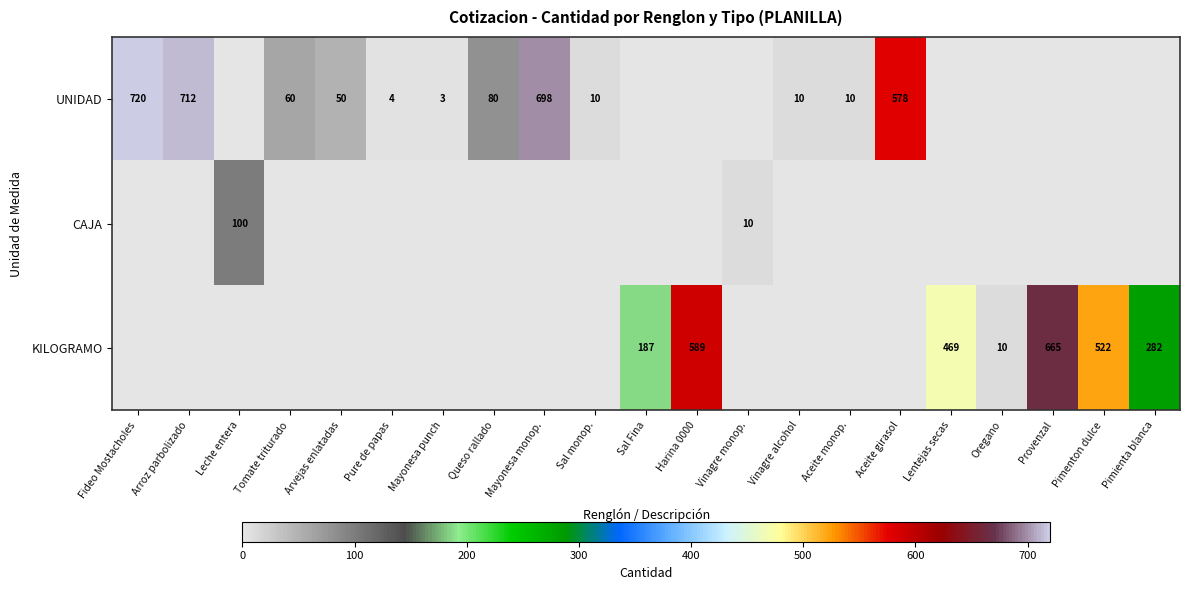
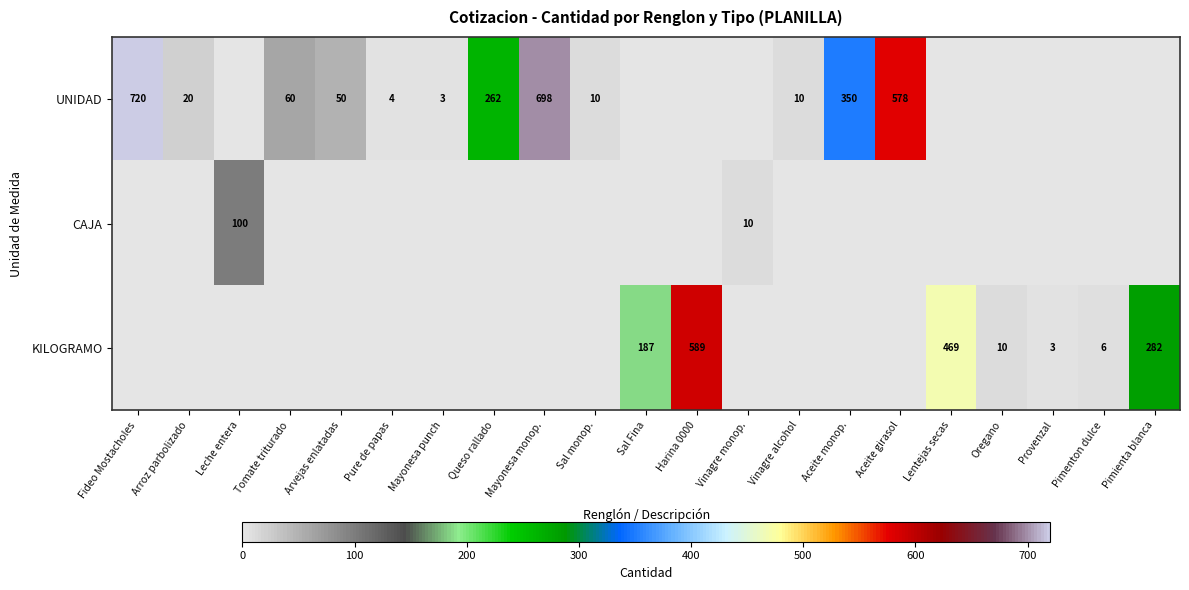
  {
    "UNIDAD": {
      "Fideo Mostacholes": 720,
-     "Arroz parbolizado": 712,
+     "Arroz parbolizado": 20,
      "Tomate triturado": 60,
      "Arvejas enlatadas": 50,
      "Pure de papas": 4,
      "Mayonesa punch": 3,
-     "Queso rallado": 80,
+     "Queso rallado": 262,
      "Mayonesa monop.": 698,
      "Sal monop.": 10,
      "Vinagre alcohol": 10,
-     "Aceite monop.": 10,
+     "Aceite monop.": 350,
      "Aceite girasol": 578
    },
    "CAJA": {
      "Leche entera": 100,
      "Vinagre monop.": 10
    },
    "KILOGRAMO": {
      "Sal Fina": 187,
      "Harina 0000": 589,
      "Lentejas secas": 469,
      "Oregano": 10,
-     "Provenzal": 665,
-     "Pimenton dulce": 522,
+     "Provenzal": 3,
+     "Pimenton dulce": 6,
      "Pimienta blanca": 282
    }
  }
